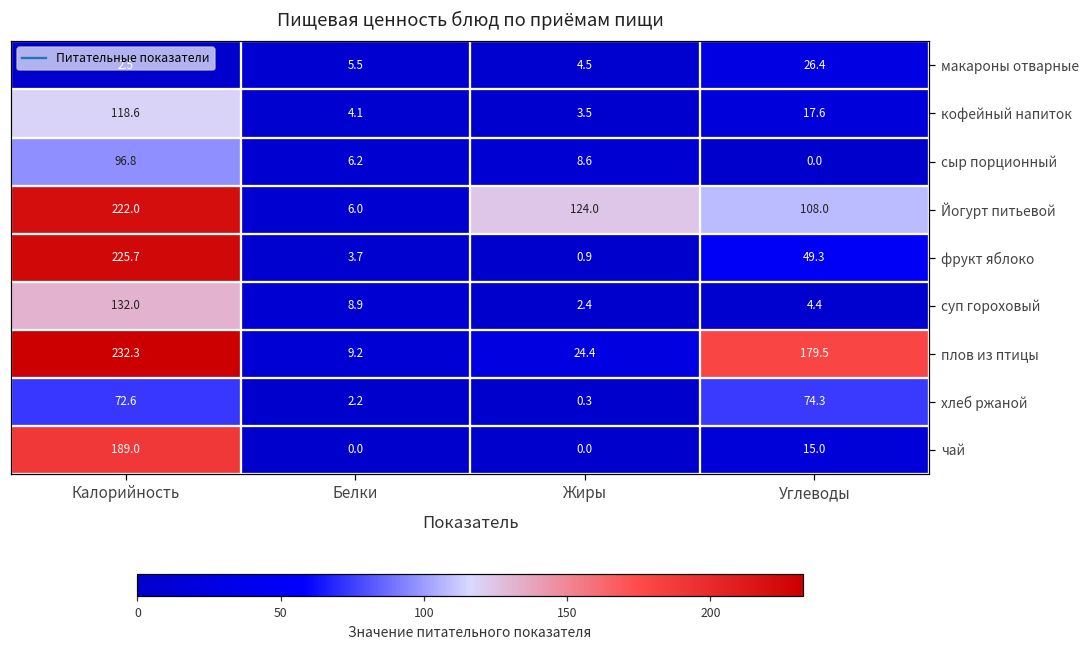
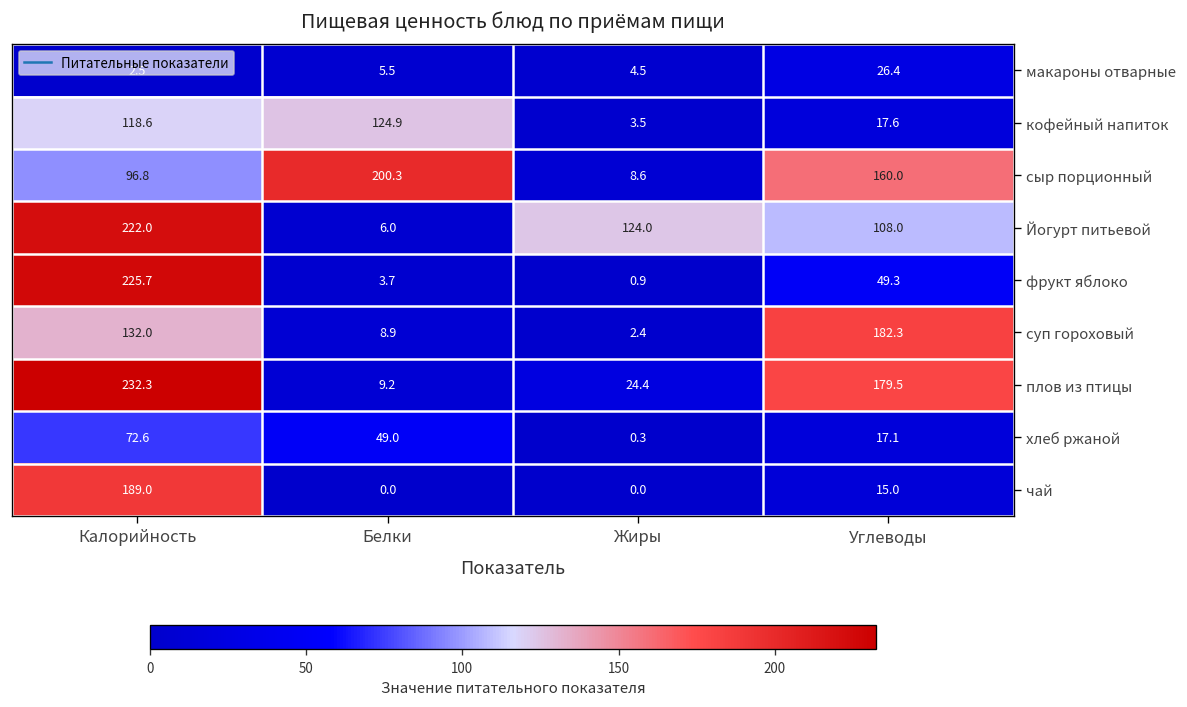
  {
    "макароны отварные": {
      "Белки": 5.5,
      "Жиры": 4.5,
      "Углеводы": 26.4
    },
    "кофейный напиток": {
      "Калорийность": 118.6,
-     "Белки": 4.1,
+     "Белки": 124.9,
      "Жиры": 3.5,
      "Углеводы": 17.6
    },
    "сыр порционный": {
      "Калорийность": 96.8,
-     "Белки": 6.2,
+     "Белки": 200.3,
      "Жиры": 8.6,
-     "Углеводы": 0.0
+     "Углеводы": 160.0
    },
    "Йогурт питьевой": {
      "Калорийность": 222.0,
      "Белки": 6.0,
      "Жиры": 124.0,
      "Углеводы": 108.0
    },
    "фрукт яблоко": {
      "Калорийность": 225.7,
      "Белки": 3.7,
      "Жиры": 0.9,
      "Углеводы": 49.3
    },
    "суп гороховый": {
      "Калорийность": 132.0,
      "Белки": 8.9,
      "Жиры": 2.4,
-     "Углеводы": 4.4
+     "Углеводы": 182.3
    },
    "плов из птицы": {
      "Калорийность": 232.3,
      "Белки": 9.2,
      "Жиры": 24.4,
      "Углеводы": 179.5
    },
    "хлеб ржаной": {
      "Калорийность": 72.6,
-     "Белки": 2.2,
+     "Белки": 49.0,
      "Жиры": 0.3,
-     "Углеводы": 74.3
+     "Углеводы": 17.1
    },
    "чай": {
      "Калорийность": 189.0,
      "Белки": 0.0,
      "Жиры": 0.0,
      "Углеводы": 15.0
    }
  }
